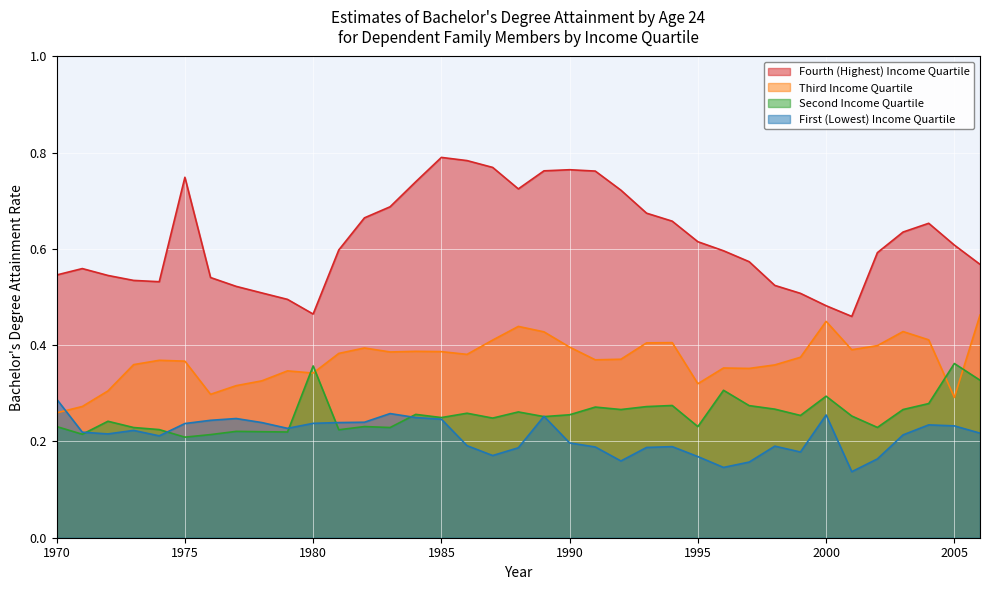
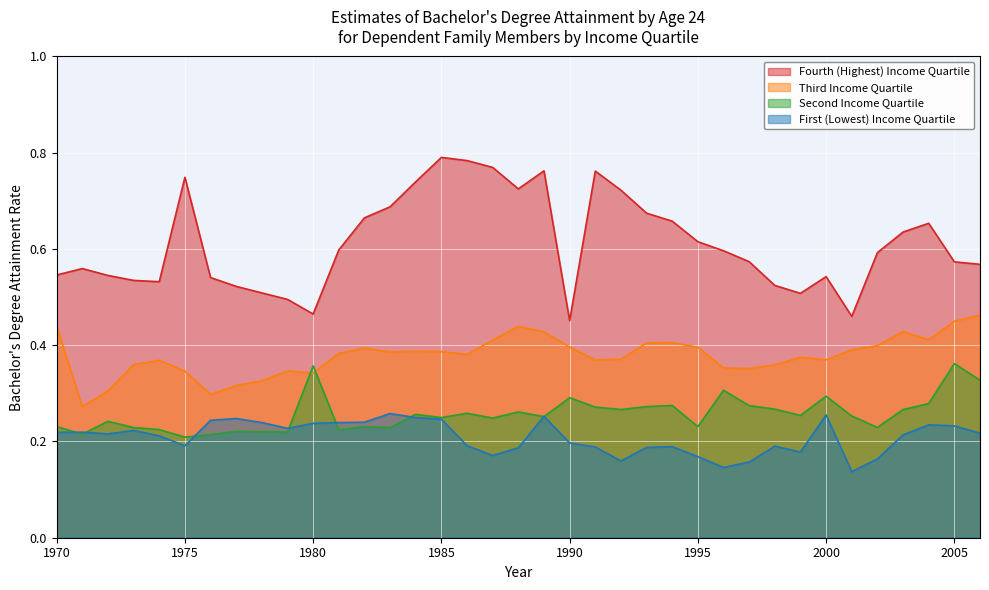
  {
    "Fourth (Highest) Income Quartile": {
      "1970": 0.55,
      "1975": 0.75,
      "1980": 0.46,
      "1985": 0.79,
-     "1990": 0.76,
+     "1990": 0.45,
      "1995": 0.62,
-     "2000": 0.48,
-     "2005": 0.61
+     "2000": 0.54,
+     "2005": 0.57
    },
    "Third Income Quartile": {
-     "1970": 0.26,
-     "1975": 0.37,
+     "1970": 0.44,
+     "1975": 0.35,
      "1980": 0.34,
      "1985": 0.39,
      "1990": 0.40,
-     "1995": 0.32,
-     "2000": 0.45,
-     "2005": 0.29
+     "1995": 0.40,
+     "2000": 0.37,
+     "2005": 0.45
    },
    "Second Income Quartile": {
      "1970": 0.23,
      "1975": 0.21,
      "1980": 0.36,
-     "1990": 0.26,
+     "1990": 0.29,
      "1995": 0.23,
      "2000": 0.29,
      "2005": 0.36
    },
    "First (Lowest) Income Quartile": {
-     "1970": 0.29,
-     "1975": 0.24,
+     "1970": 0.22,
+     "1975": 0.19,
      "1980": 0.24,
      "1990": 0.20,
      "1995": 0.17,
      "2000": 0.26,
      "2005": 0.23
    }
  }
